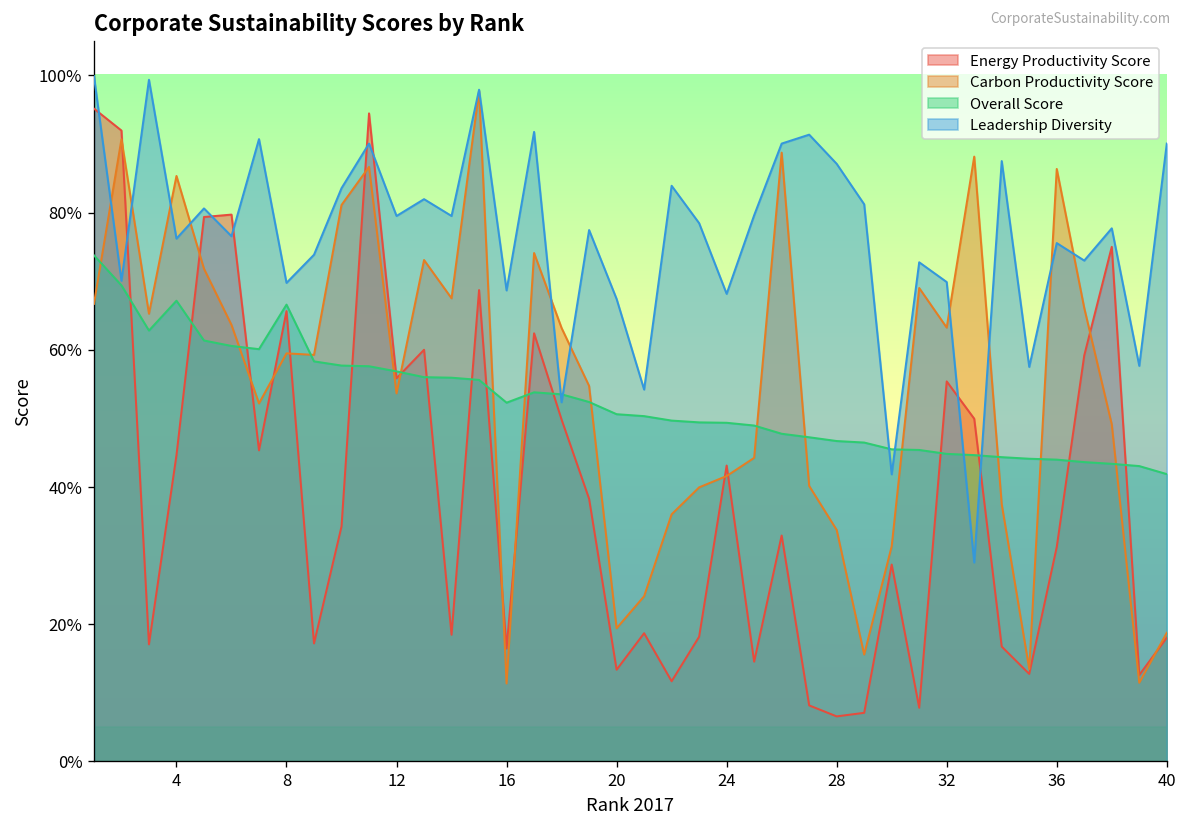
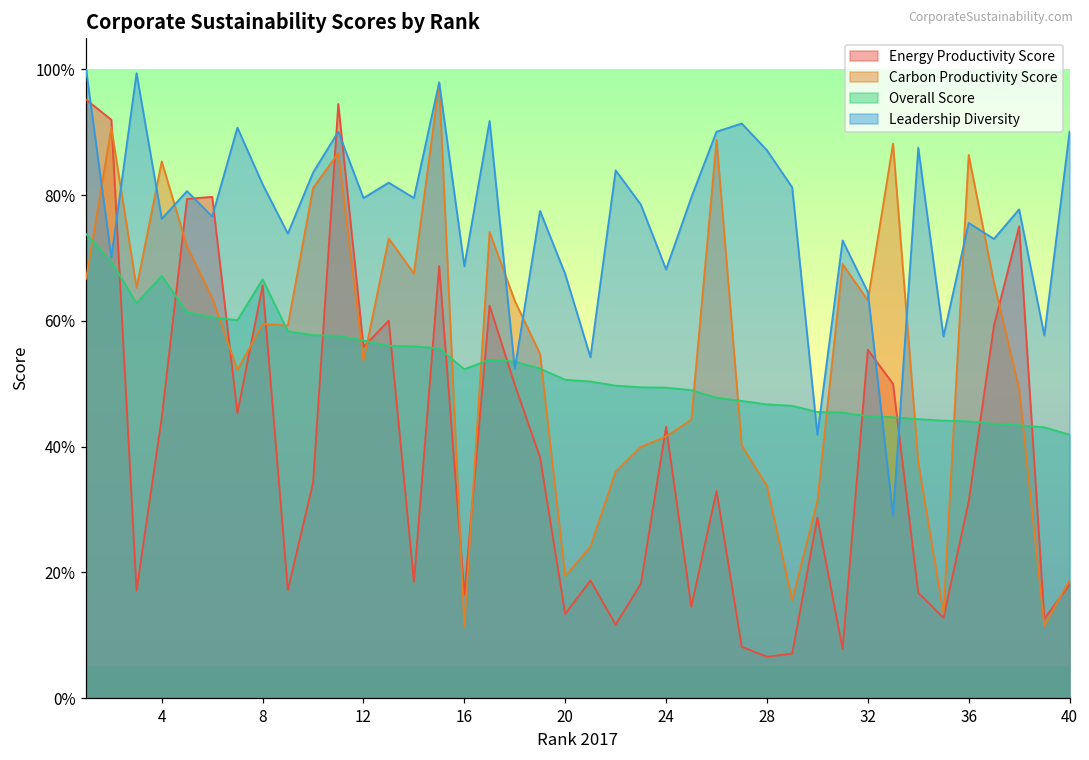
  {
    "Overall Score": {
      "4": "67%",
      "8": "67%",
      "12": "57%",
      "16": "52%",
      "20": "51%",
      "24": "49%",
      "28": "47%",
      "32": "45%",
      "36": "44%",
      "40": "42%"
    },
    "Leadership Diversity": {
      "4": "76%",
-     "8": "70%",
+     "8": "82%",
      "12": "80%",
      "16": "69%",
      "20": "67%",
      "24": "68%",
      "28": "87%",
-     "32": "70%",
+     "32": "65%",
      "36": "76%",
      "40": "90%"
    }
  }
